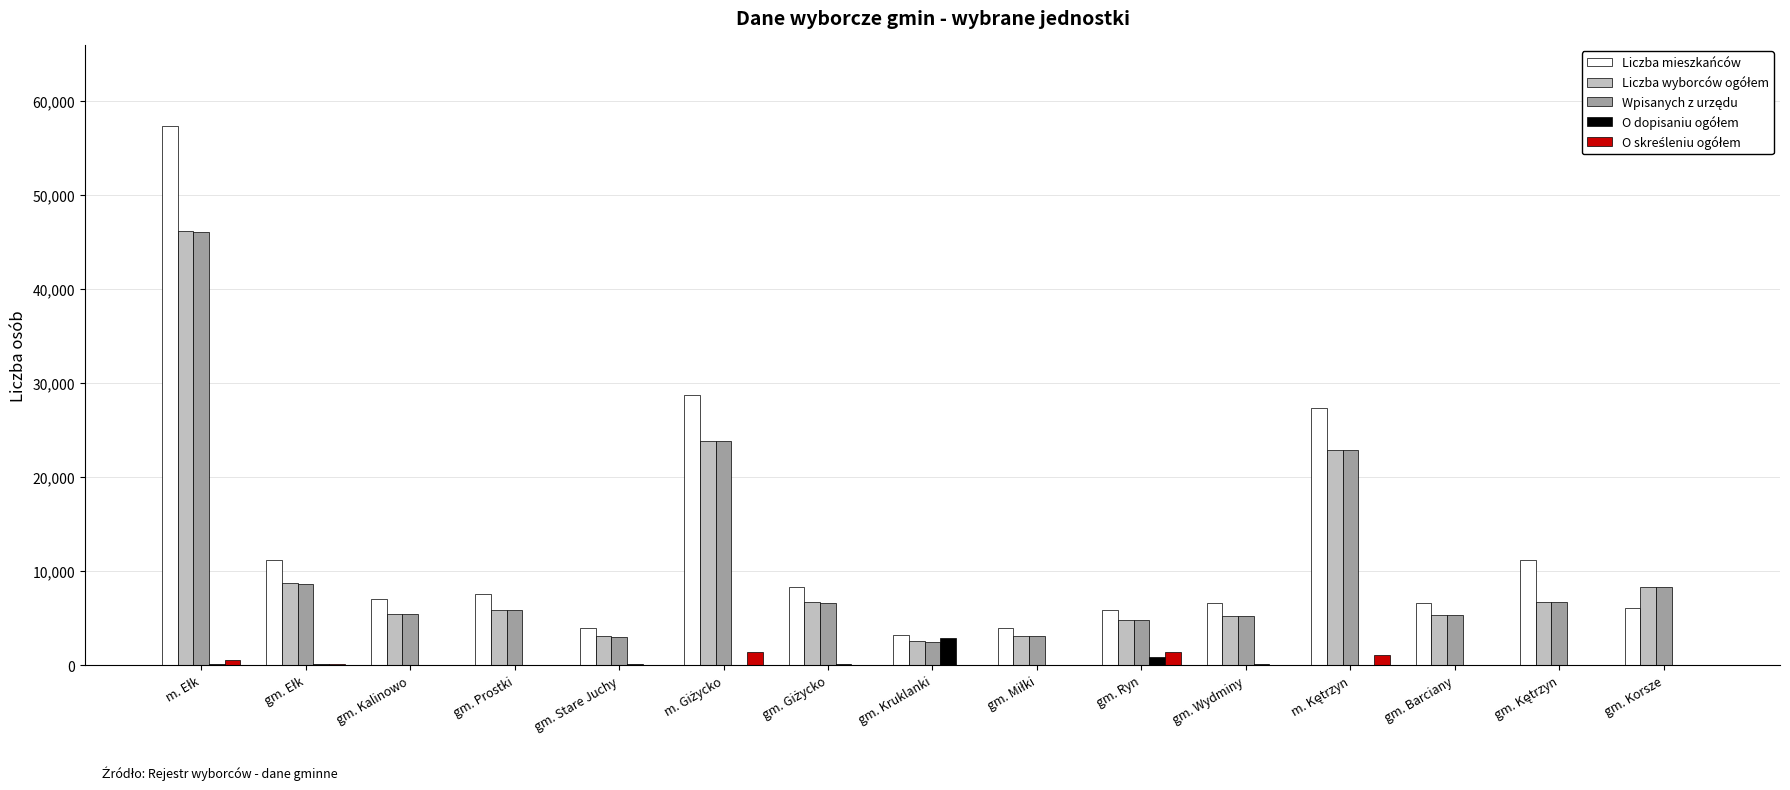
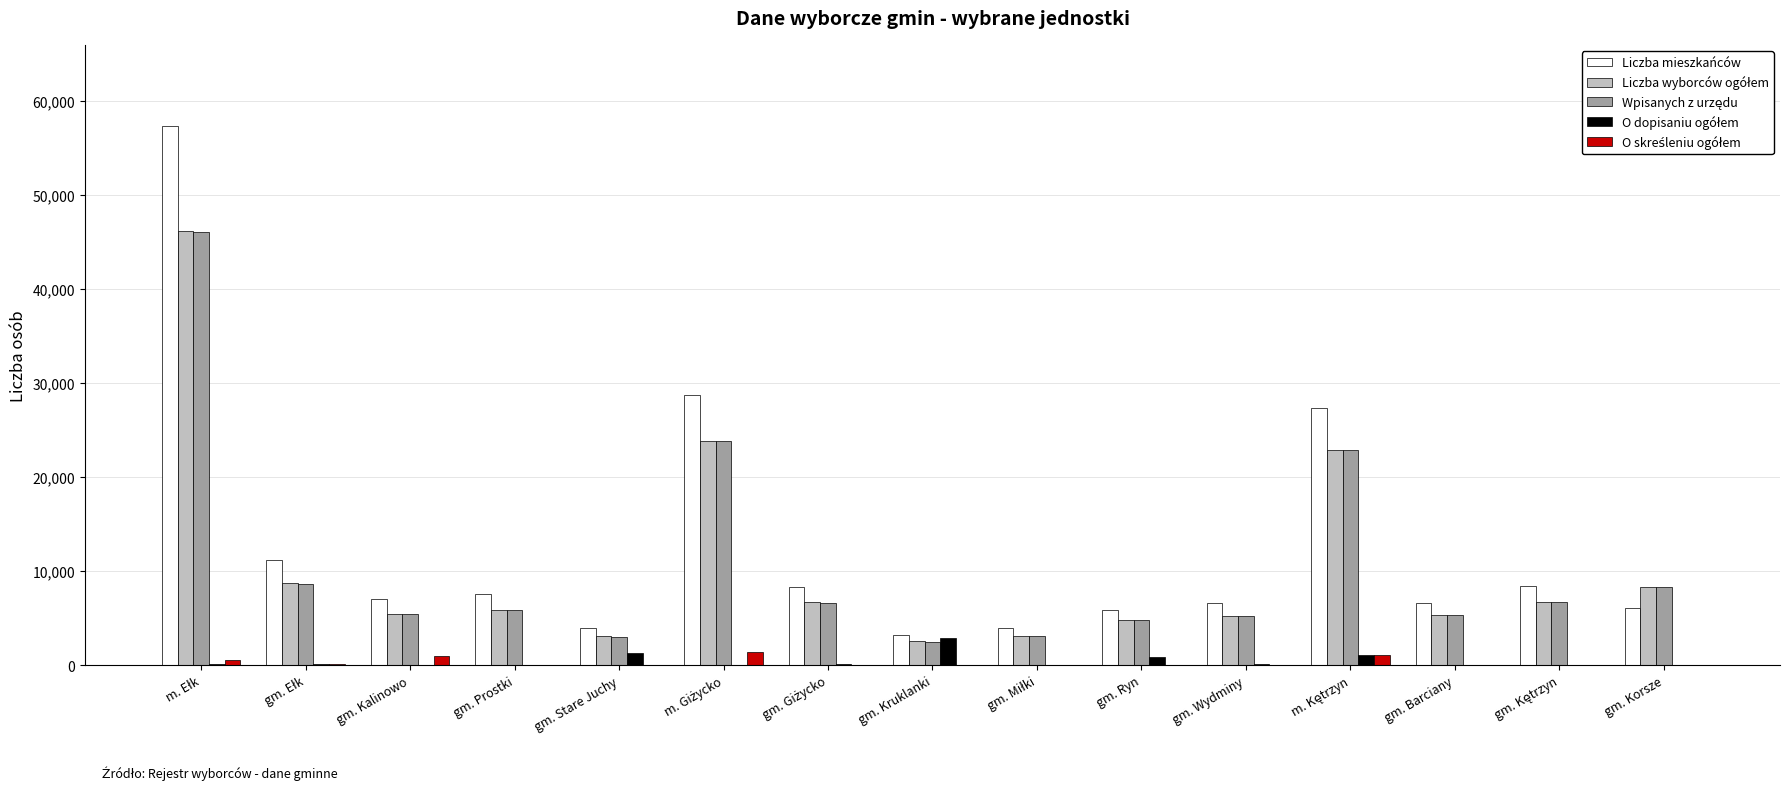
  {
    "Liczba mieszkańców": {
      "m. Ełk": "57,000",
      "gm. Ełk": "11,000",
      "gm. Kalinowo": "7,000",
      "gm. Prostki": "8,000",
      "gm. Stare Juchy": "4,000",
      "m. Giżycko": "29,000",
      "gm. Giżycko": "8,000",
      "gm. Kruklanki": "3,000",
      "gm. Miłki": "4,000",
      "gm. Ryn": "6,000",
      "gm. Wydminy": "7,000",
      "m. Kętrzyn": "27,000",
      "gm. Barciany": "7,000",
-     "gm. Kętrzyn": "11,000",
+     "gm. Kętrzyn": "8,000",
      "gm. Korsze": "6,000"
    },
    "O dopisaniu ogółem": {
-     "gm. Stare Juchy": "0",
+     "gm. Stare Juchy": "1,000",
      "gm. Kruklanki": "3,000",
      "gm. Ryn": "1,000",
-     "m. Kętrzyn": "0"
+     "m. Kętrzyn": "1,000"
    },
    "O skreśleniu ogółem": {
      "m. Ełk": "1,000",
-     "gm. Kalinowo": "0",
+     "gm. Kalinowo": "1,000",
      "m. Giżycko": "1,000",
-     "gm. Ryn": "1,000",
+     "gm. Ryn": "0",
      "m. Kętrzyn": "1,000"
    }
  }
